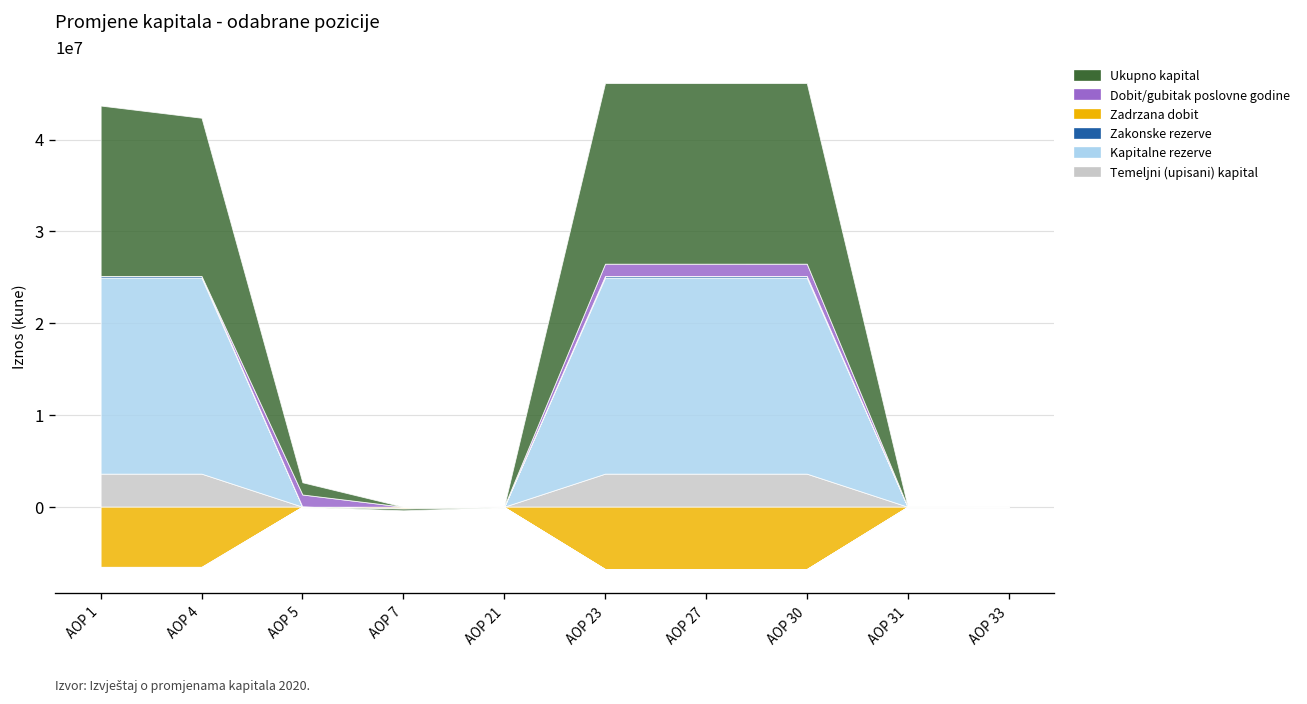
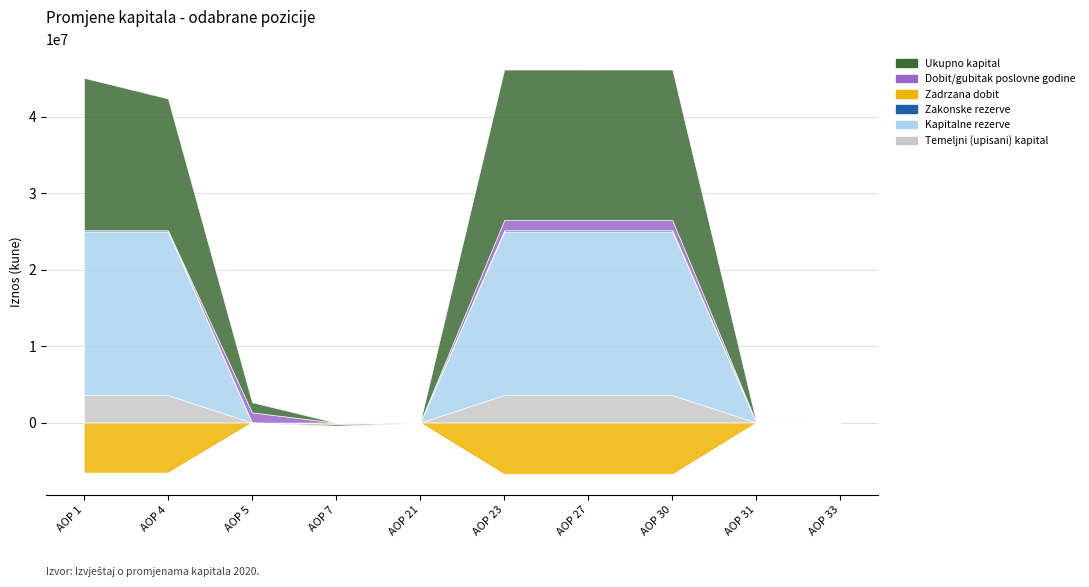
  {
    "Ukupno kapital": {
-     "AOP 1": 19000000,
+     "AOP 1": 20000000,
      "AOP 4": 17000000,
      "AOP 5": 1000000,
      "AOP 23": 20000000,
      "AOP 27": 20000000,
      "AOP 30": 20000000
    }
  }
